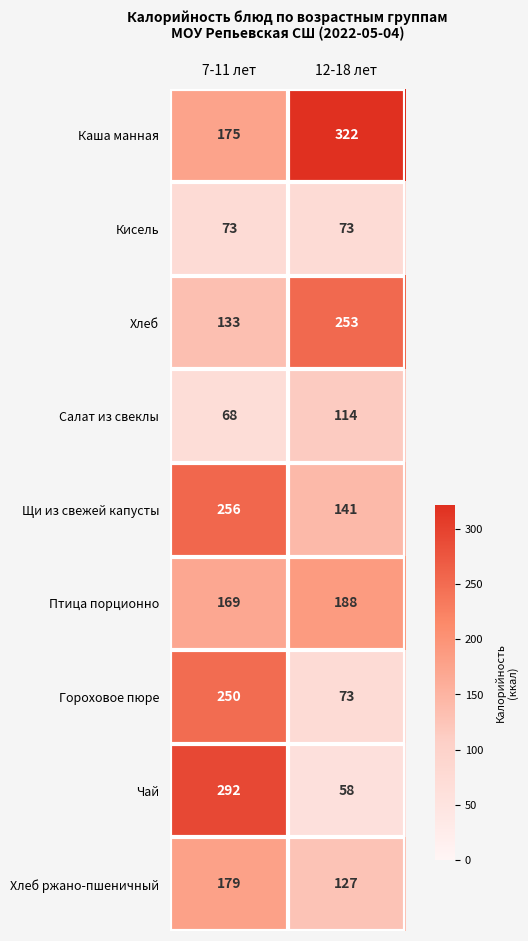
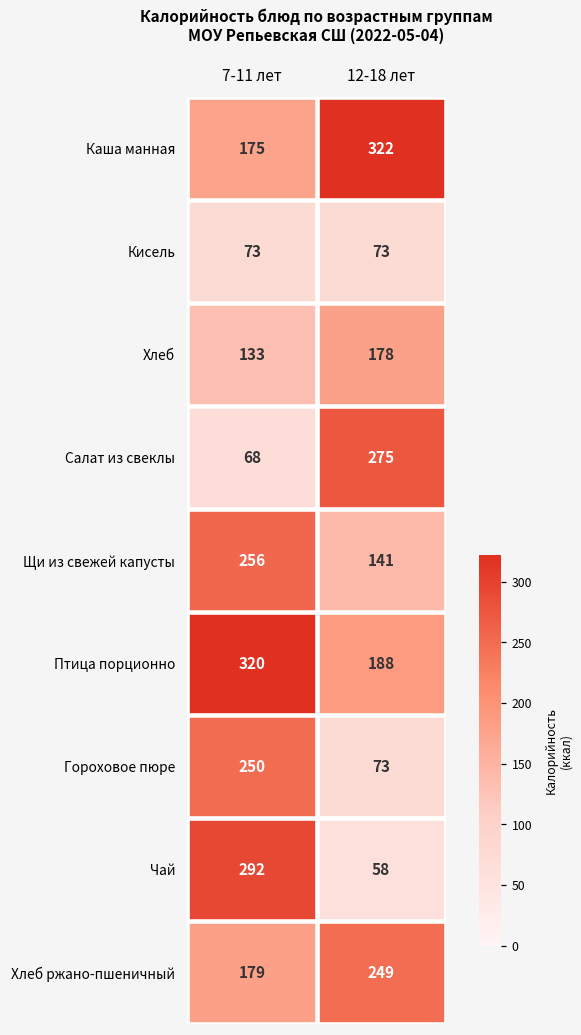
  {
    "Каша манная": {
      "7-11 лет": 175,
      "12-18 лет": 322
    },
    "Кисель": {
      "7-11 лет": 73,
      "12-18 лет": 73
    },
    "Хлеб": {
      "7-11 лет": 133,
-     "12-18 лет": 253
+     "12-18 лет": 178
    },
    "Салат из свеклы": {
      "7-11 лет": 68,
-     "12-18 лет": 114
+     "12-18 лет": 275
    },
    "Щи из свежей капусты": {
      "7-11 лет": 256,
      "12-18 лет": 141
    },
    "Птица порционно": {
-     "7-11 лет": 169,
+     "7-11 лет": 320,
      "12-18 лет": 188
    },
    "Гороховое пюре": {
      "7-11 лет": 250,
      "12-18 лет": 73
    },
    "Чай": {
      "7-11 лет": 292,
      "12-18 лет": 58
    },
    "Хлеб ржано-пшеничный": {
      "7-11 лет": 179,
-     "12-18 лет": 127
+     "12-18 лет": 249
    }
  }
